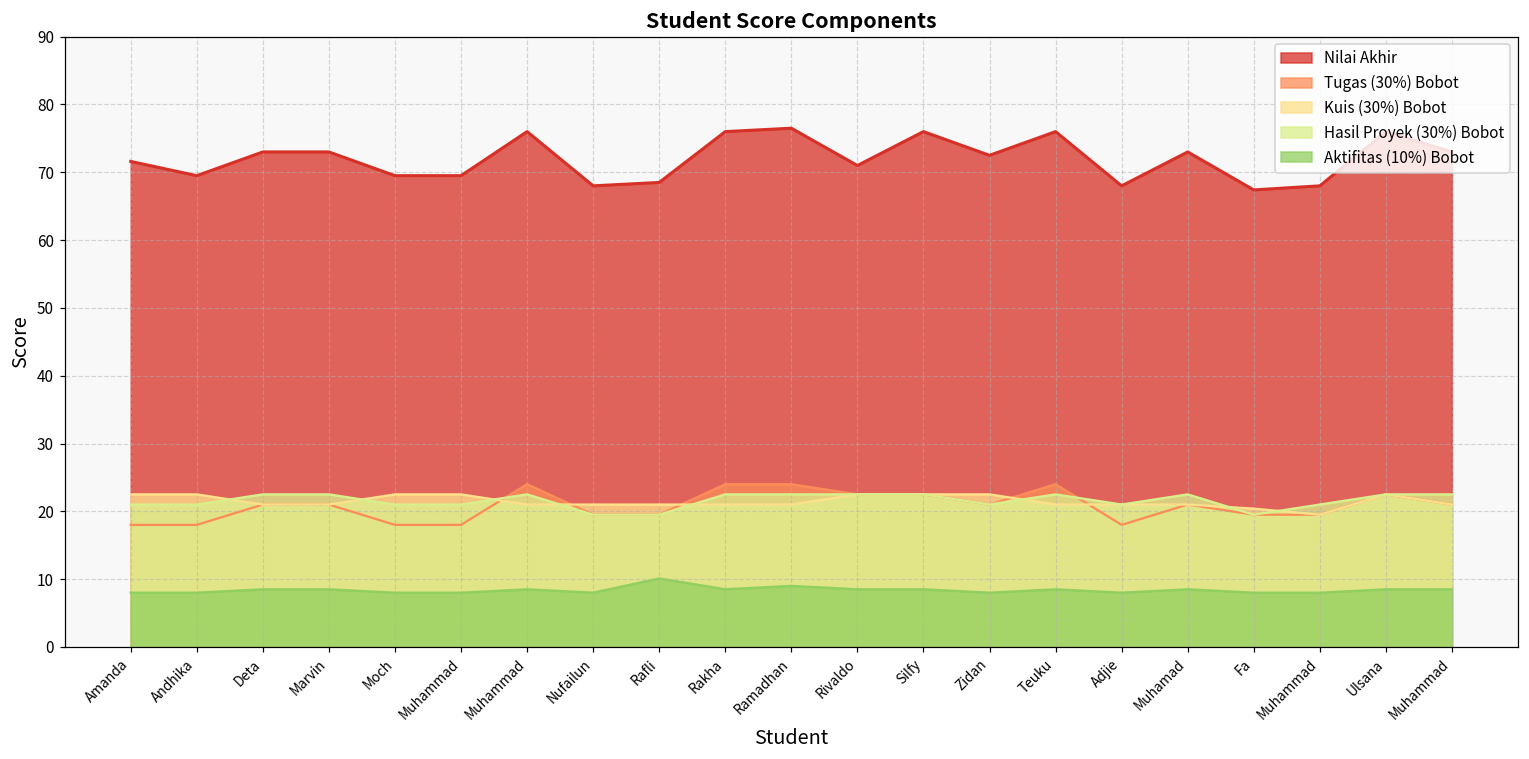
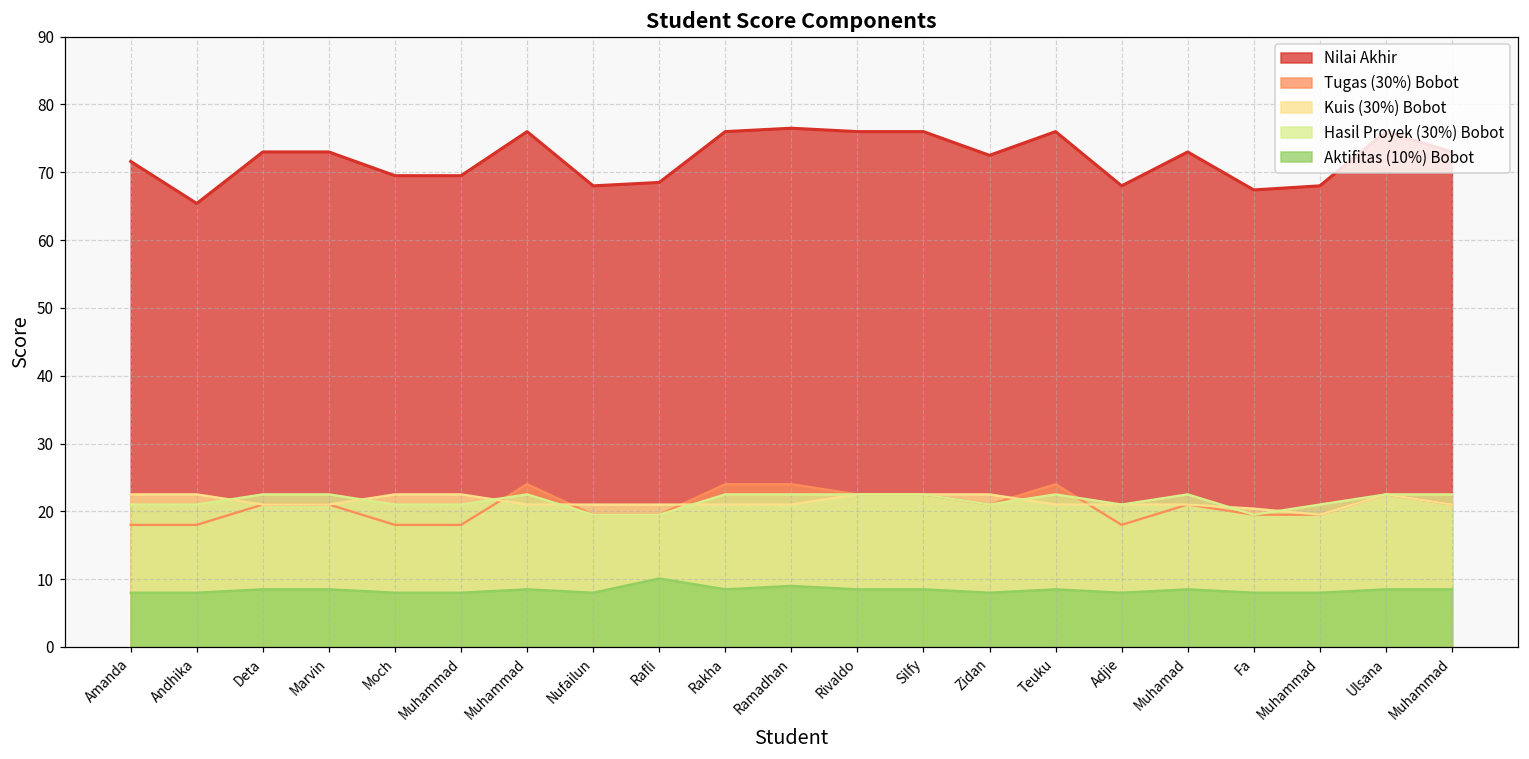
  {
    "Nilai Akhir": {
      "Amanda": 72,
-     "Andhika": 70,
+     "Andhika": 65,
      "Deta": 73,
      "Marvin": 73,
      "Moch": 70,
      "Nufailun": 68,
      "Rafli": 69,
      "Rakha": 76,
      "Ramadhan": 77,
-     "Rivaldo": 71,
+     "Rivaldo": 76,
      "Silfy": 76,
      "Zidan": 73,
      "Teuku": 76,
      "Adjie": 68,
      "Muhamad": 73,
      "Fa": 67
    },
    "Tugas (30%) Bobot": {
      "Amanda": 18,
      "Andhika": 18,
      "Moch": 18,
      "Rakha": 24,
      "Ramadhan": 24,
      "Teuku": 24,
      "Adjie": 18
    },
    "Aktifitas (10%) Bobot": {
      "Amanda": 8,
      "Andhika": 8,
      "Deta": 9,
      "Marvin": 9,
      "Moch": 8,
      "Nufailun": 8,
      "Rafli": 10,
      "Rakha": 9,
      "Ramadhan": 9,
      "Rivaldo": 9,
      "Silfy": 9,
      "Zidan": 8,
      "Teuku": 9,
      "Adjie": 8,
      "Muhamad": 9,
      "Fa": 8,
      "Ulsana": 9
    }
  }
